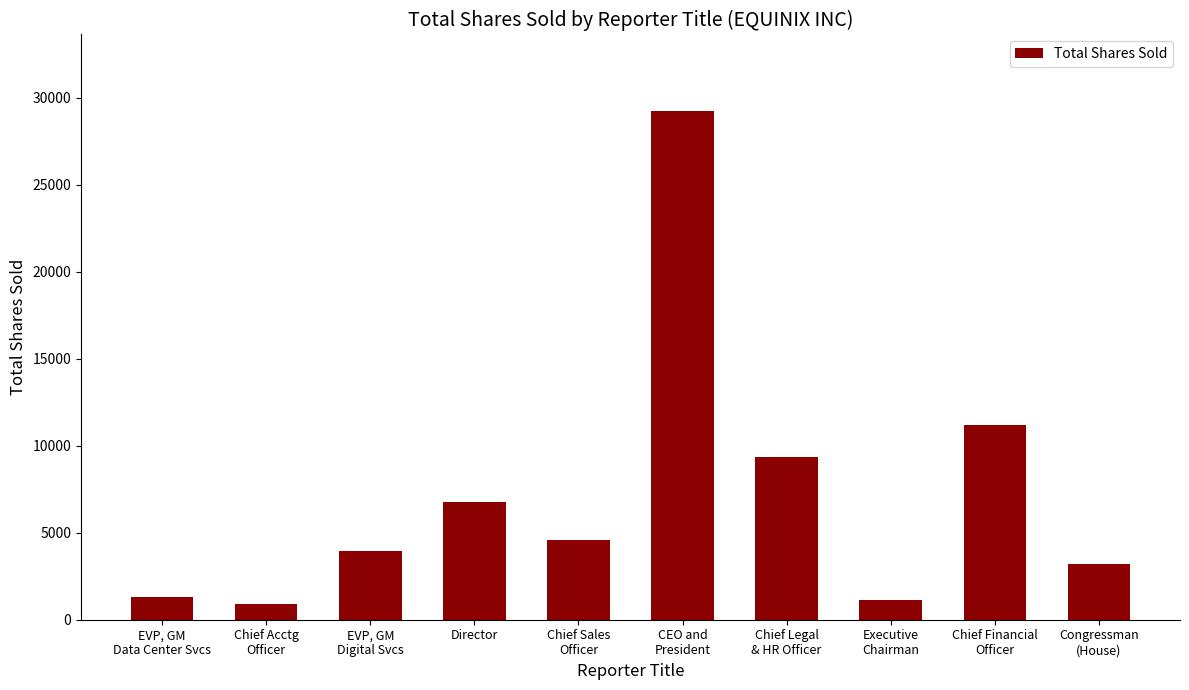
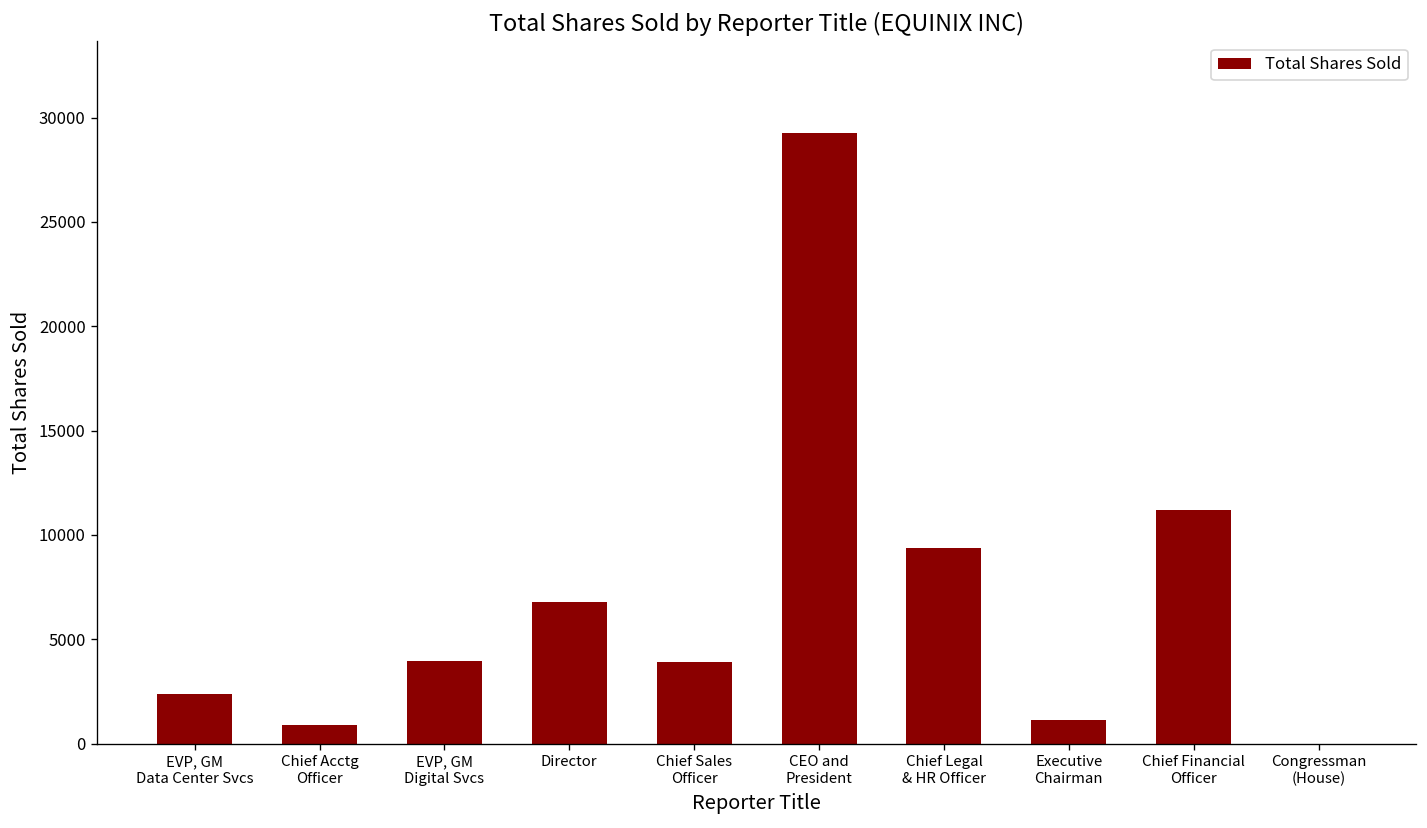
  {
-   "EVP, GM Data Center Svcs": 1300,
+   "EVP, GM Data Center Svcs": 2400,
    "Chief Acctg Officer": 900,
    "EVP, GM Digital Svcs": 4000,
    "Director": 6800,
-   "Chief Sales Officer": 4600,
+   "Chief Sales Officer": 3900,
    "CEO and President": 29300,
    "Chief Legal & HR Officer": 9400,
    "Executive Chairman": 1100,
    "Chief Financial Officer": 11200,
-   "Congressman (House)": 3200
+   "Congressman (House)": 0
  }
